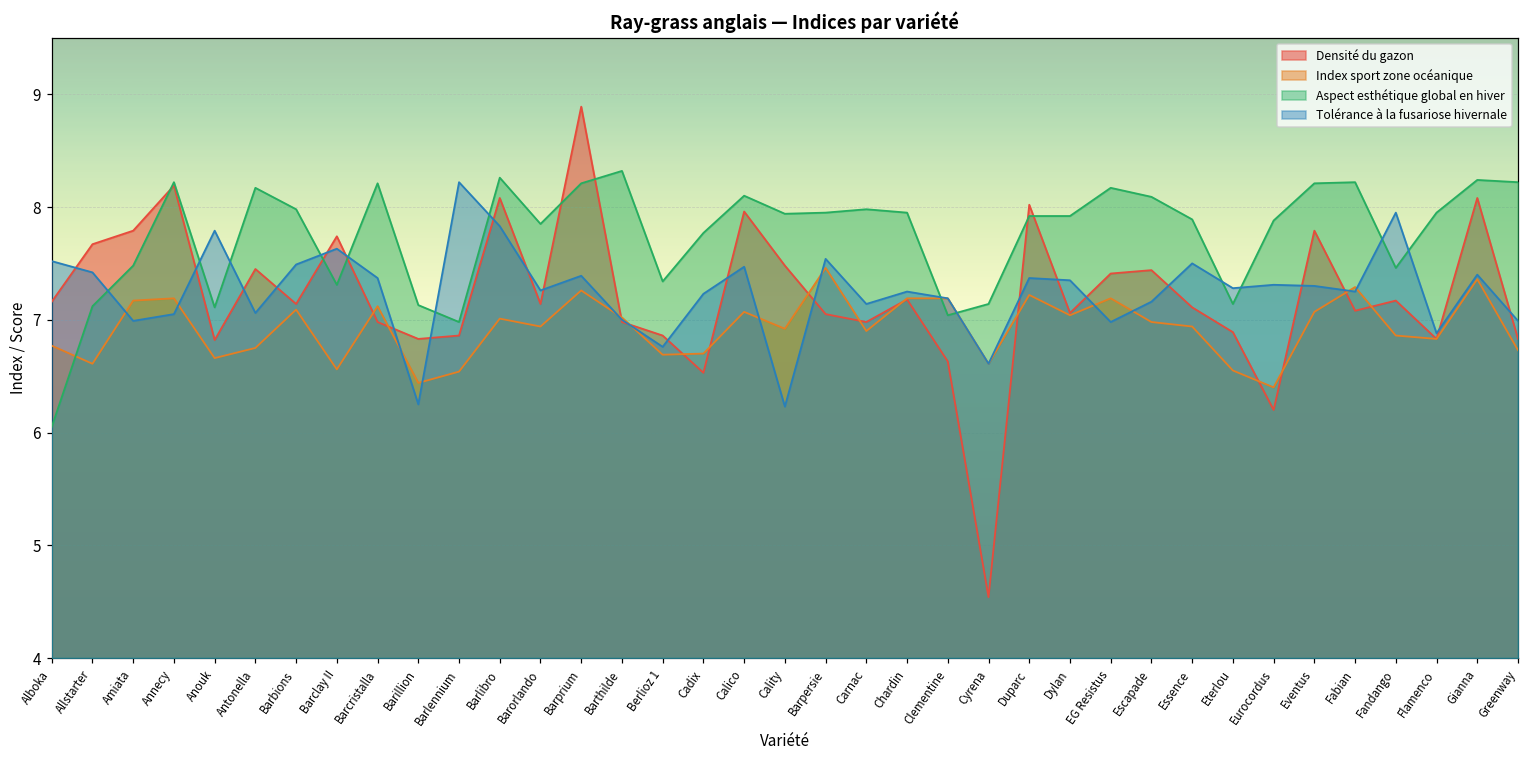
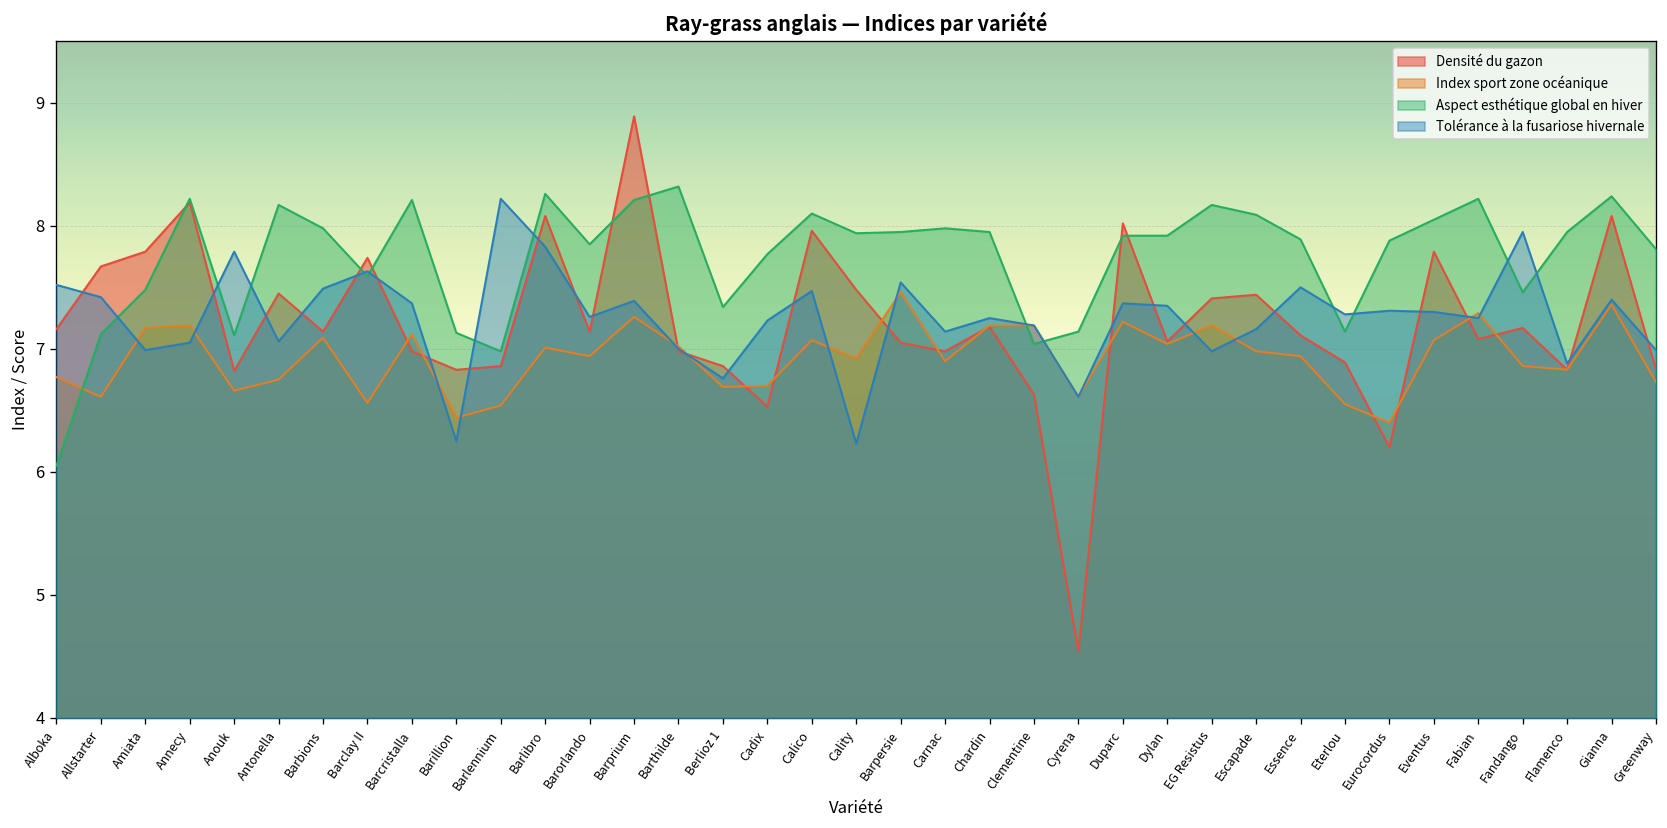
  {
    "Aspect esthétique global en hiver": {
      "Alboka": 6.05,
      "Allstarter": 7.12,
      "Amiata": 7.48,
      "Annecy": 8.22,
      "Anouk": 7.11,
      "Antonella": 8.17,
      "Barbions": 7.98,
-     "Barclay II": 7.31,
+     "Barclay II": 7.59,
      "Barcristalla": 8.21,
      "Barillion": 7.13,
      "Barlennium": 6.98,
      "Barlibro": 8.26,
      "Barorlando": 7.85,
      "Barprium": 8.21,
      "Barthilde": 8.32,
      "Berlioz 1": 7.34,
      "Cadix": 7.77,
      "Calico": 8.10,
      "Cality": 7.94,
      "Barpersie": 7.95,
      "Carnac": 7.98,
      "Chardin": 7.95,
      "Clementine": 7.04,
      "Cyrena": 7.14,
      "Duparc": 7.92,
      "Dylan": 7.92,
      "EG Resistus": 8.17,
      "Escapade": 8.09,
      "Essence": 7.89,
      "Eterlou": 7.14,
      "Eurocordus": 7.88,
-     "Eventus": 8.21,
+     "Eventus": 8.05,
      "Fabian": 8.22,
      "Fandango": 7.46,
      "Flamenco": 7.95,
      "Gianna": 8.24,
-     "Greenway": 8.22
+     "Greenway": 7.81
    },
    "Tolérance à la fusariose hivernale": {
      "Alboka": 7.52,
      "Allstarter": 7.42,
      "Amiata": 6.99,
      "Annecy": 7.05,
      "Anouk": 7.79,
      "Antonella": 7.06,
      "Barbions": 7.49,
      "Barclay II": 7.63,
      "Barcristalla": 7.37,
      "Barillion": 6.25,
      "Barlennium": 8.22,
      "Barlibro": 7.83,
      "Barorlando": 7.26,
      "Barprium": 7.39,
      "Berlioz 1": 6.76,
      "Cadix": 7.23,
      "Calico": 7.47,
      "Cality": 6.23,
      "Barpersie": 7.54,
      "Carnac": 7.14,
      "Chardin": 7.25,
      "Duparc": 7.37,
      "Dylan": 7.35,
      "EG Resistus": 6.98,
      "Escapade": 7.16,
      "Essence": 7.50,
      "Eterlou": 7.28,
      "Eurocordus": 7.31,
      "Eventus": 7.30,
      "Fabian": 7.25,
      "Fandango": 7.95,
      "Flamenco": 6.88,
      "Gianna": 7.40,
      "Greenway": 6.99
    }
  }
